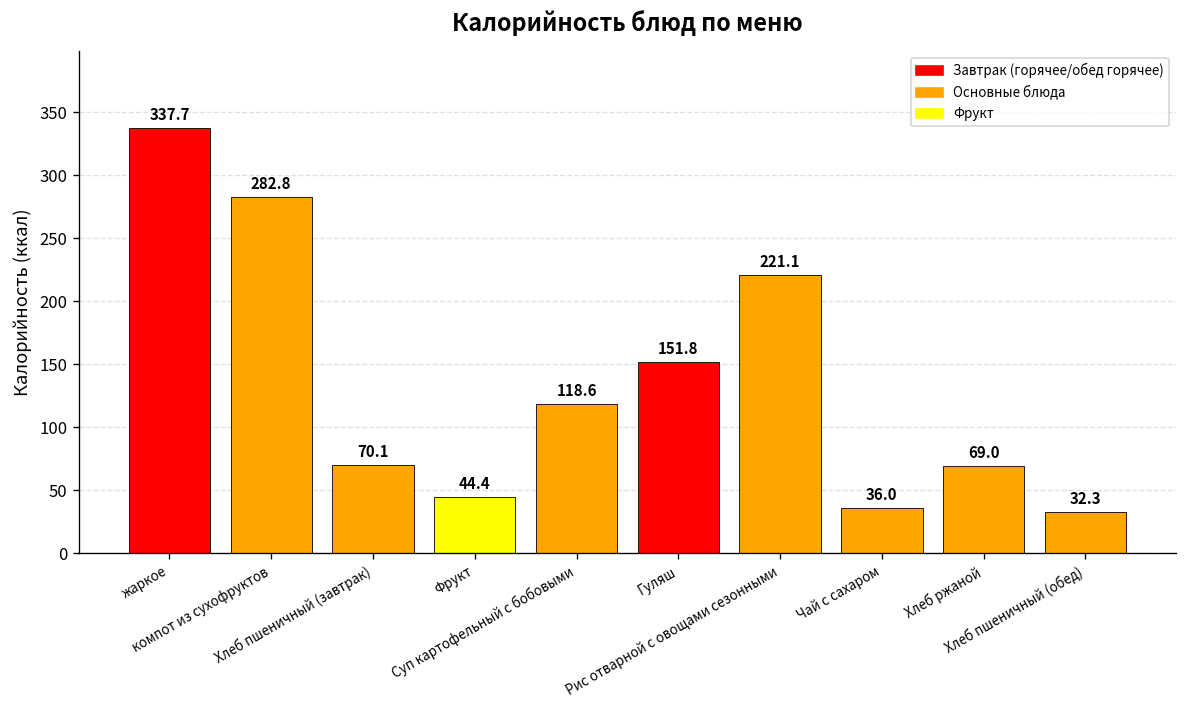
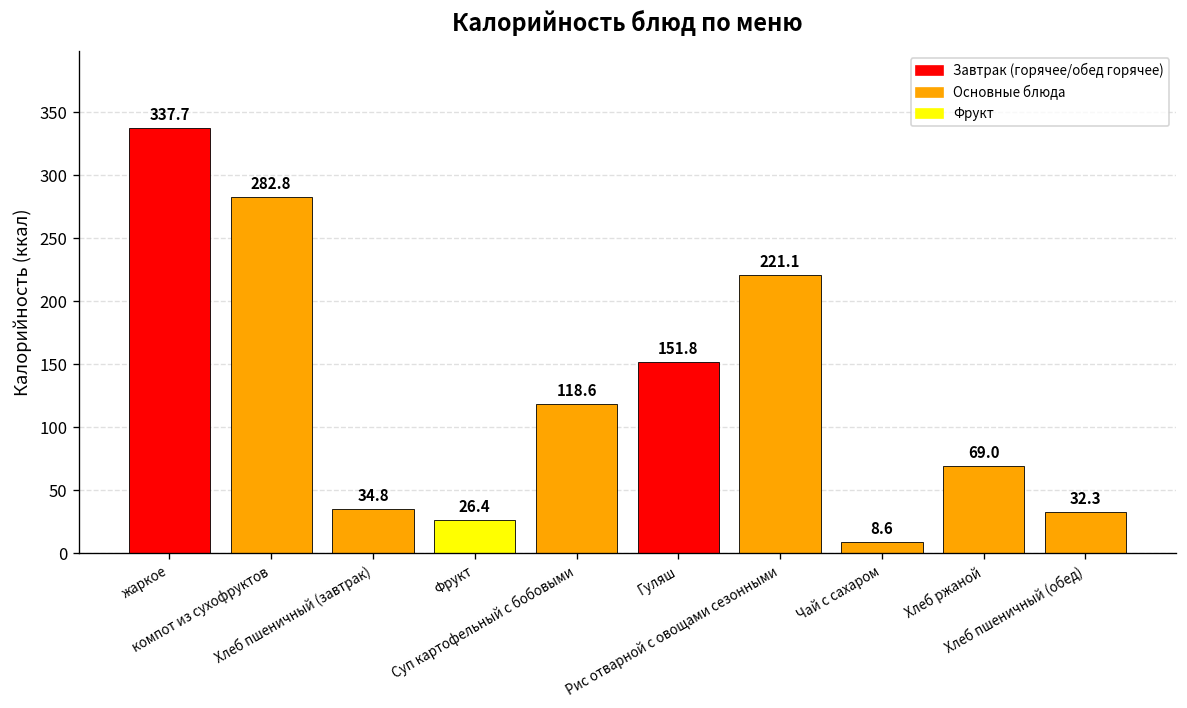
  {
    "жаркое": 337.7,
    "компот из сухофруктов": 282.8,
-   "Хлеб пшеничный (завтрак)": 70.1,
-   "Фрукт": 44.4,
+   "Хлеб пшеничный (завтрак)": 34.8,
+   "Фрукт": 26.4,
    "Суп картофельный с бобовыми": 118.6,
    "Гуляш": 151.8,
    "Рис отварной с овощами сезонными": 221.1,
-   "Чай с сахаром": 36.0,
+   "Чай с сахаром": 8.6,
    "Хлеб ржаной": 69.0,
    "Хлеб пшеничный (обед)": 32.3
  }
